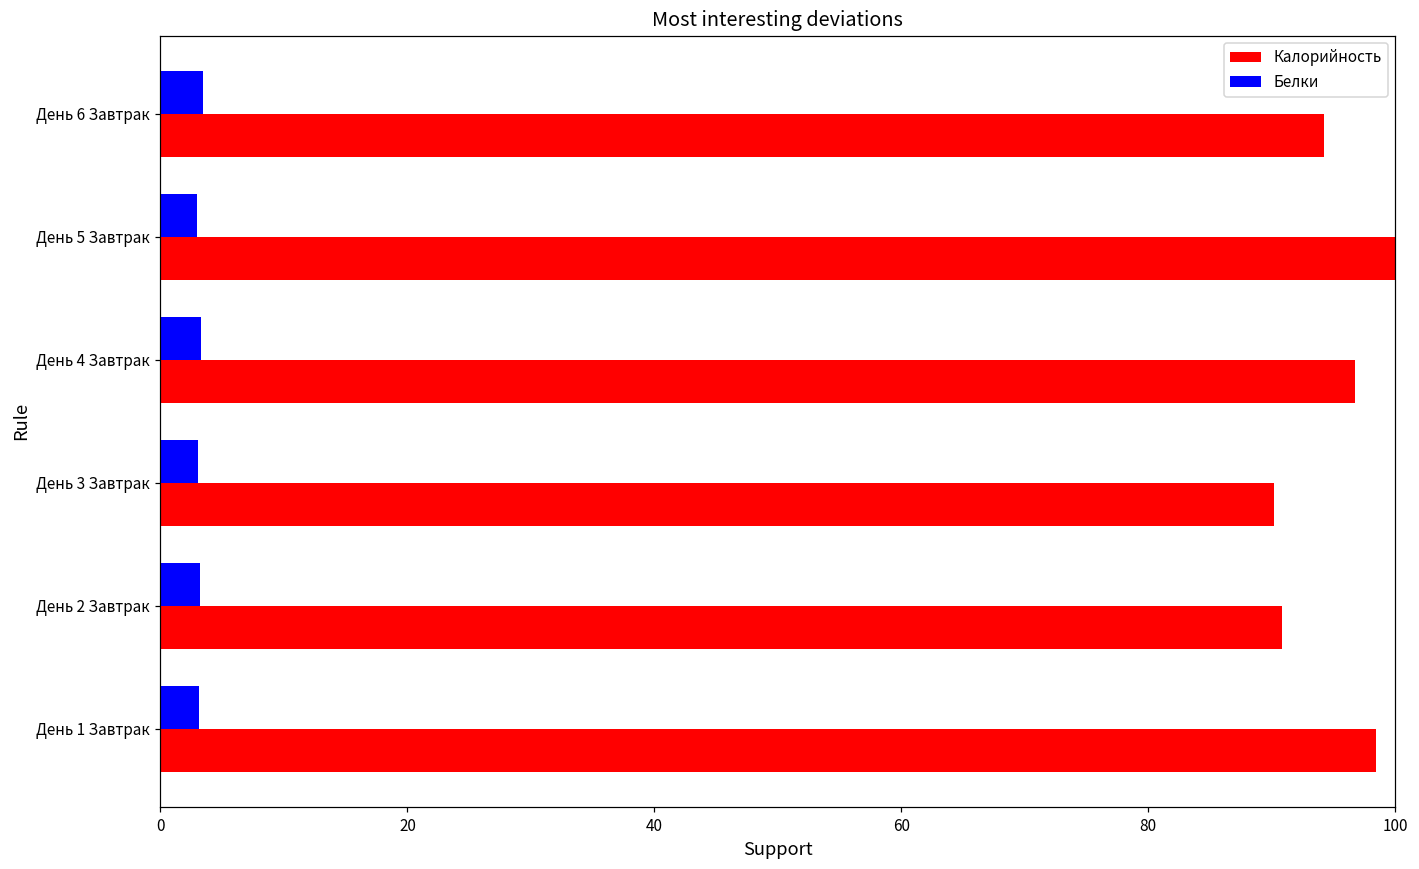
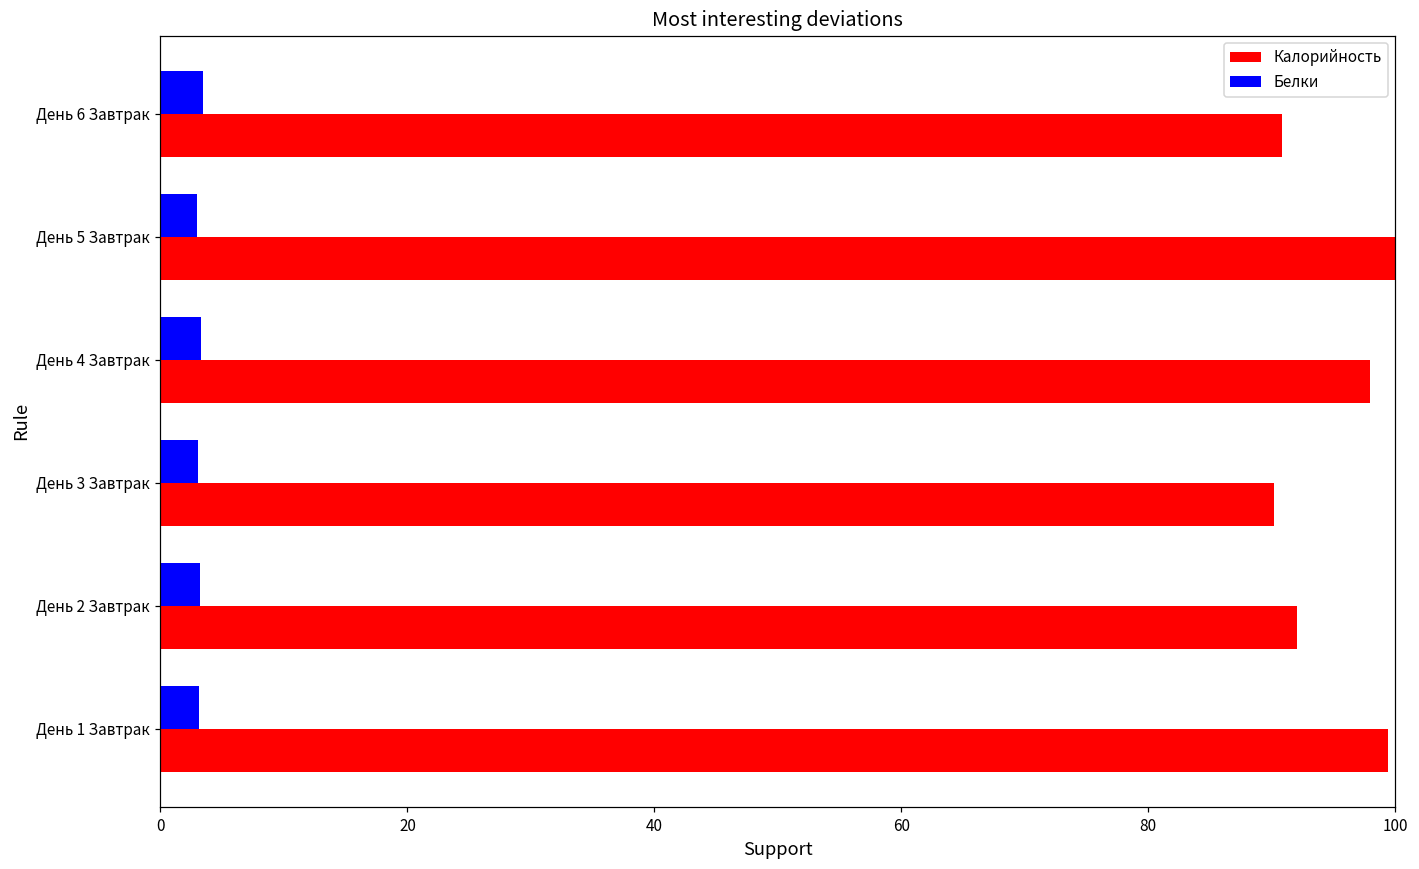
  {
    "Калорийность": {
-     "День 6 Завтрак": 94.3,
+     "День 6 Завтрак": 90.9,
      "День 5 Завтрак": 100.0,
-     "День 4 Завтрак": 96.7,
+     "День 4 Завтрак": 98.0,
      "День 3 Завтрак": 90.2,
-     "День 2 Завтрак": 90.8,
-     "День 1 Завтрак": 98.4
+     "День 2 Завтрак": 92.0,
+     "День 1 Завтрак": 99.4
    },
    "Белки": {
      "День 6 Завтрак": 3.4,
      "День 5 Завтрак": 2.9,
      "День 4 Завтрак": 3.3,
      "День 3 Завтрак": 3.0,
      "День 2 Завтрак": 3.2,
      "День 1 Завтрак": 3.1
    }
  }
